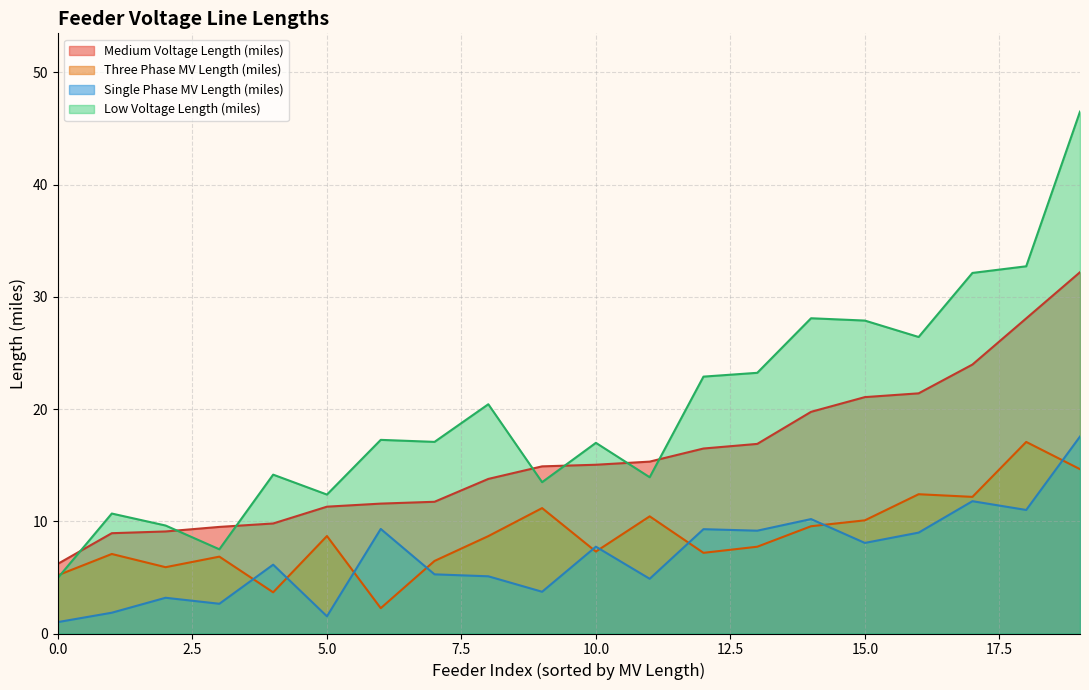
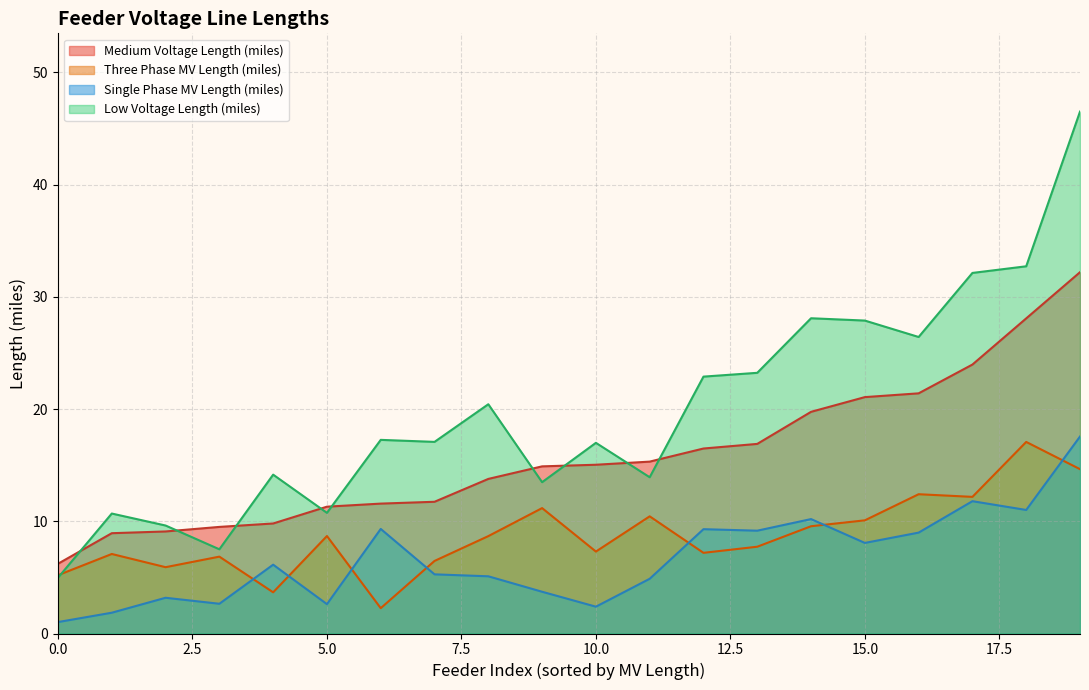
  {
    "Single Phase MV Length (miles)": {
      "0.0": 1.0,
-     "5.0": 1.5,
-     "10.0": 7.7,
+     "5.0": 2.6,
+     "10.0": 2.4,
      "15.0": 8.1
    },
    "Low Voltage Length (miles)": {
-     "5.0": 12.4,
+     "5.0": 10.8,
      "10.0": 17.0,
      "15.0": 27.9
    }
  }
